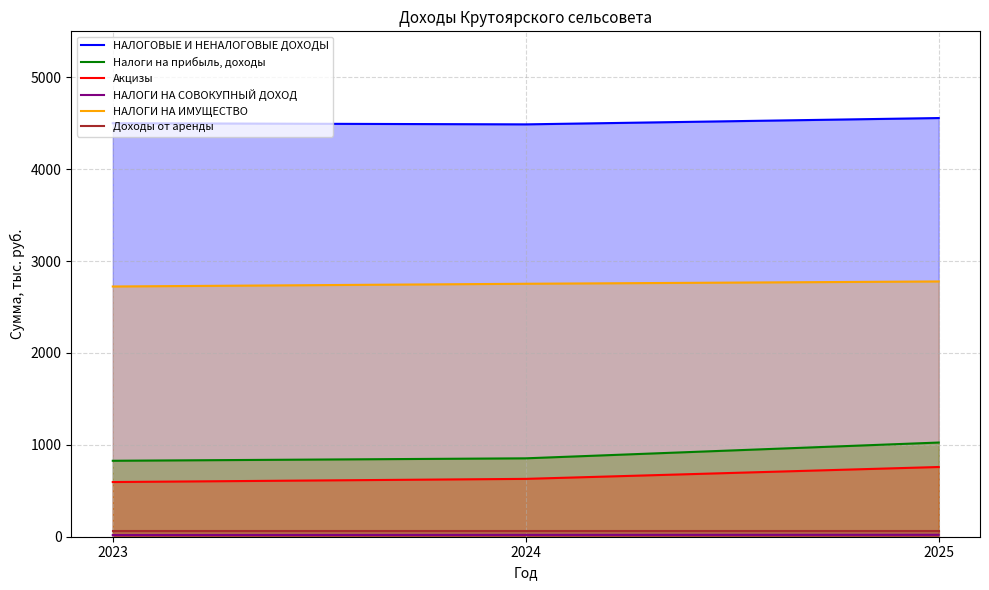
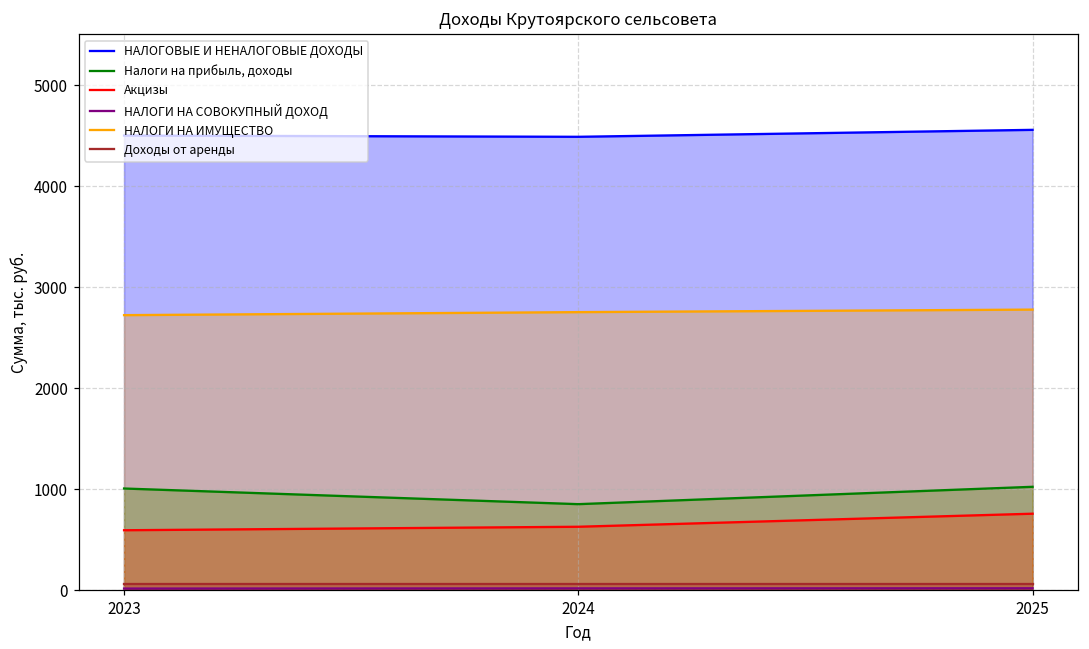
  {
    "НАЛОГОВЫЕ И НЕНАЛОГОВЫЕ ДОХОДЫ": {
      "2024": 4500,
      "2025": 4600
    },
    "Налоги на прибыль, доходы": {
-     "2023": 800,
+     "2023": 1000,
      "2024": 900,
      "2025": 1000
    },
    "Акцизы": {
      "2023": 600,
      "2024": 600,
      "2025": 800
    },
    "НАЛОГИ НА СОВОКУПНЫЙ ДОХОД": {
      "2023": 0,
      "2024": 0,
      "2025": 0
    },
    "НАЛОГИ НА ИМУЩЕСТВО": {
      "2023": 2700,
      "2024": 2800,
      "2025": 2800
    },
    "Доходы от аренды": {
      "2023": 100,
      "2024": 100,
      "2025": 100
    }
  }
